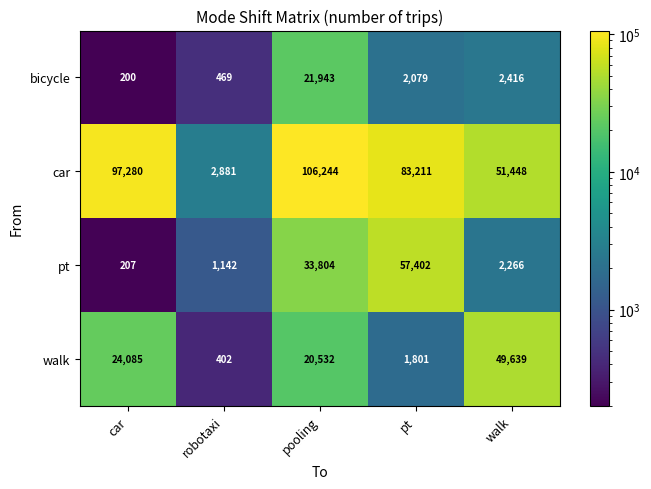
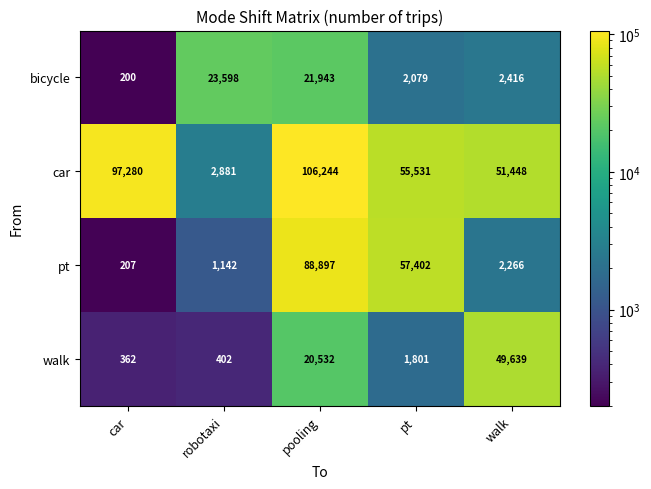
  {
    "bicycle": {
      "car": "200",
-     "robotaxi": "469",
+     "robotaxi": "23,598",
      "pooling": "21,943",
      "pt": "2,079",
      "walk": "2,416"
    },
    "car": {
      "car": "97,280",
      "robotaxi": "2,881",
      "pooling": "106,244",
-     "pt": "83,211",
+     "pt": "55,531",
      "walk": "51,448"
    },
    "pt": {
      "car": "207",
      "robotaxi": "1,142",
-     "pooling": "33,804",
+     "pooling": "88,897",
      "pt": "57,402",
      "walk": "2,266"
    },
    "walk": {
-     "car": "24,085",
+     "car": "362",
      "robotaxi": "402",
      "pooling": "20,532",
      "pt": "1,801",
      "walk": "49,639"
    }
  }
